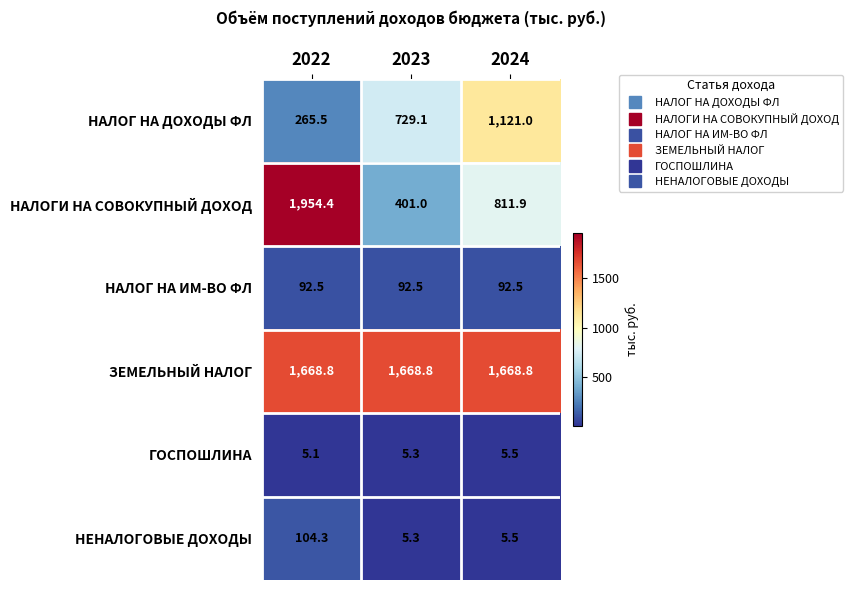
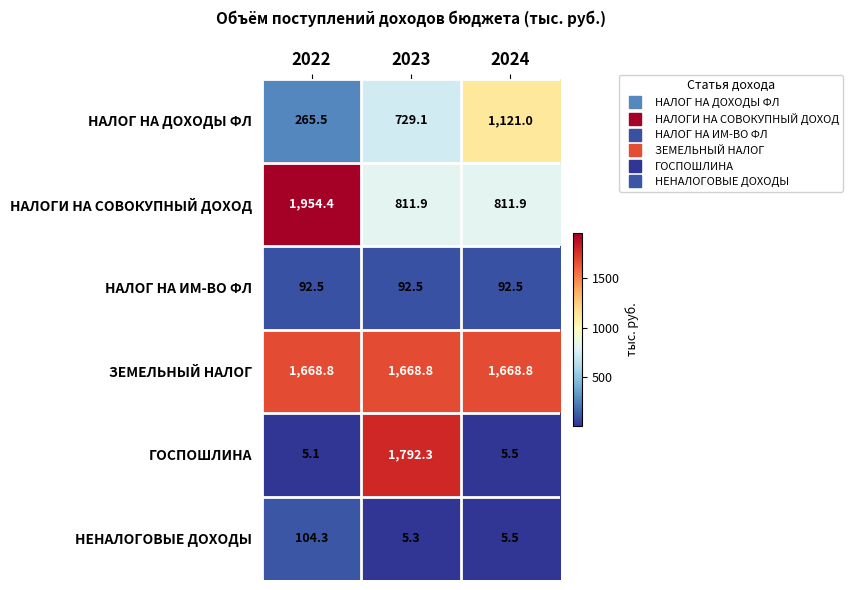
  {
    "НАЛОГ НА ДОХОДЫ ФЛ": {
      "2022": "265.5",
      "2023": "729.1",
      "2024": "1,121.0"
    },
    "НАЛОГИ НА СОВОКУПНЫЙ ДОХОД": {
      "2022": "1,954.4",
-     "2023": "401.0",
+     "2023": "811.9",
      "2024": "811.9"
    },
    "НАЛОГ НА ИМ-ВО ФЛ": {
      "2022": "92.5",
      "2023": "92.5",
      "2024": "92.5"
    },
    "ЗЕМЕЛЬНЫЙ НАЛОГ": {
      "2022": "1,668.8",
      "2023": "1,668.8",
      "2024": "1,668.8"
    },
    "ГОСПОШЛИНА": {
      "2022": "5.1",
-     "2023": "5.3",
+     "2023": "1,792.3",
      "2024": "5.5"
    },
    "НЕНАЛОГОВЫЕ ДОХОДЫ": {
      "2022": "104.3",
      "2023": "5.3",
      "2024": "5.5"
    }
  }
